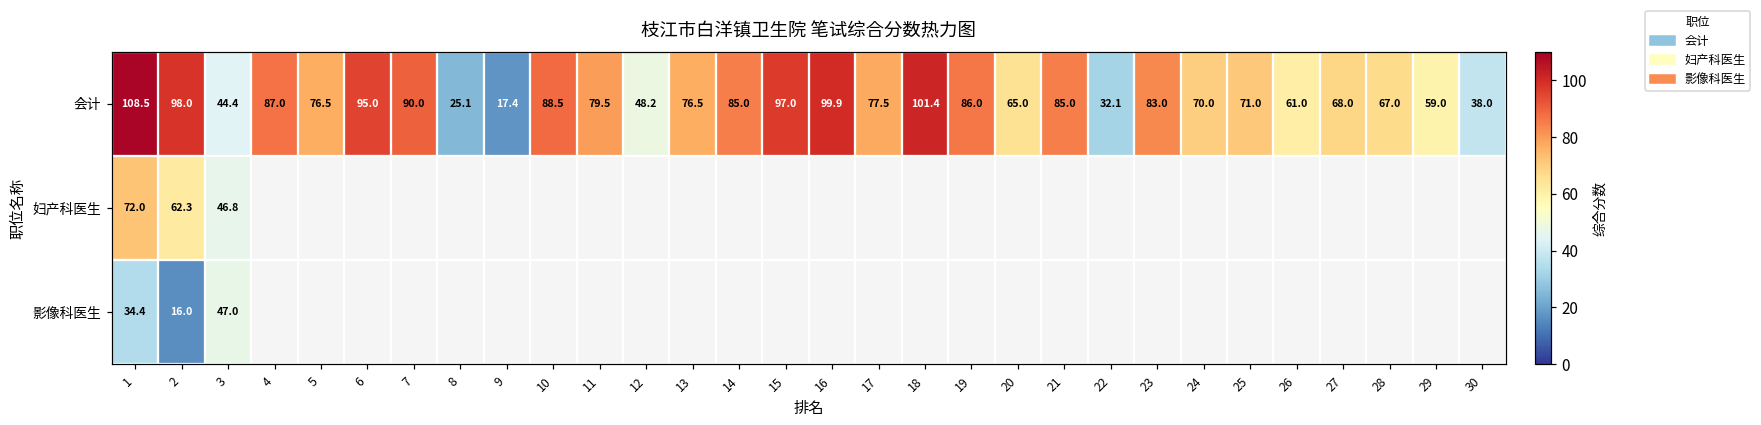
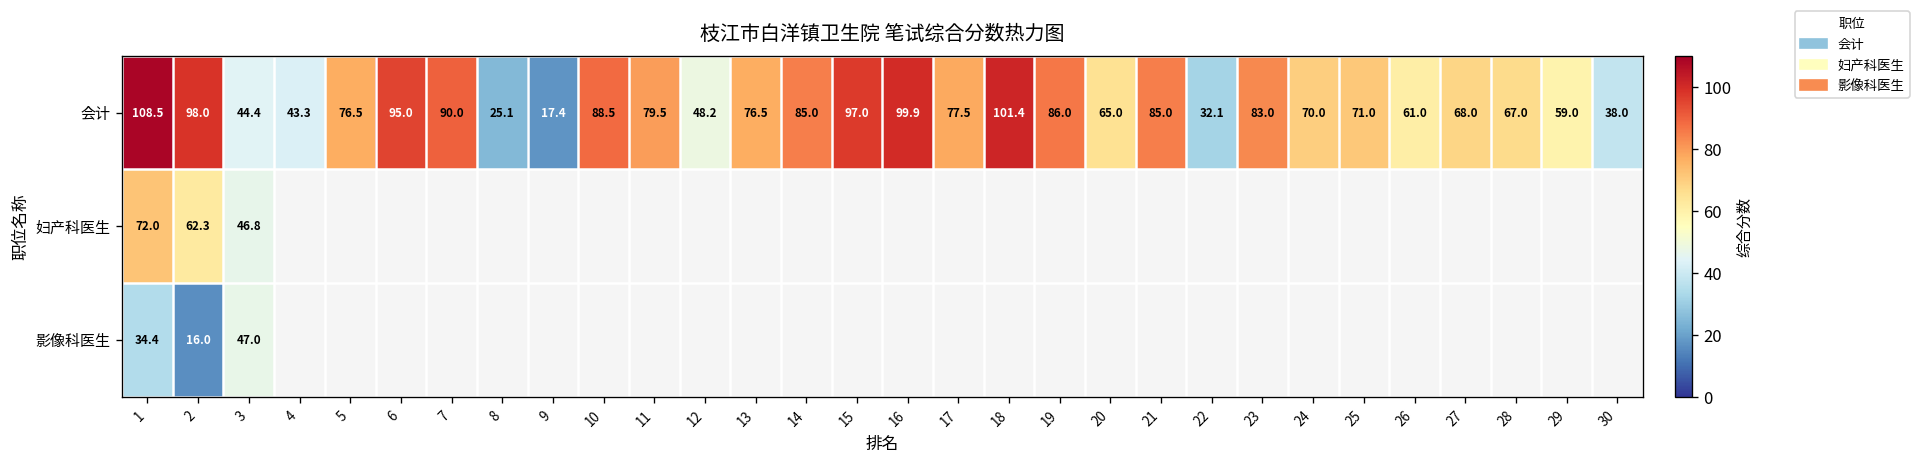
  {
    "会计": {
      "1": 108.5,
      "2": 98.0,
      "3": 44.4,
-     "4": 87.0,
+     "4": 43.3,
      "5": 76.5,
      "6": 95.0,
      "7": 90.0,
      "8": 25.1,
      "9": 17.4,
      "10": 88.5,
      "11": 79.5,
      "12": 48.2,
      "13": 76.5,
      "14": 85.0,
      "15": 97.0,
      "16": 99.9,
      "17": 77.5,
      "18": 101.4,
      "19": 86.0,
      "20": 65.0,
      "21": 85.0,
      "22": 32.1,
      "23": 83.0,
      "24": 70.0,
      "25": 71.0,
      "26": 61.0,
      "27": 68.0,
      "28": 67.0,
      "29": 59.0,
      "30": 38.0
    },
    "妇产科医生": {
      "1": 72.0,
      "2": 62.3,
      "3": 46.8
    },
    "影像科医生": {
      "1": 34.4,
      "2": 16.0,
      "3": 47.0
    }
  }
